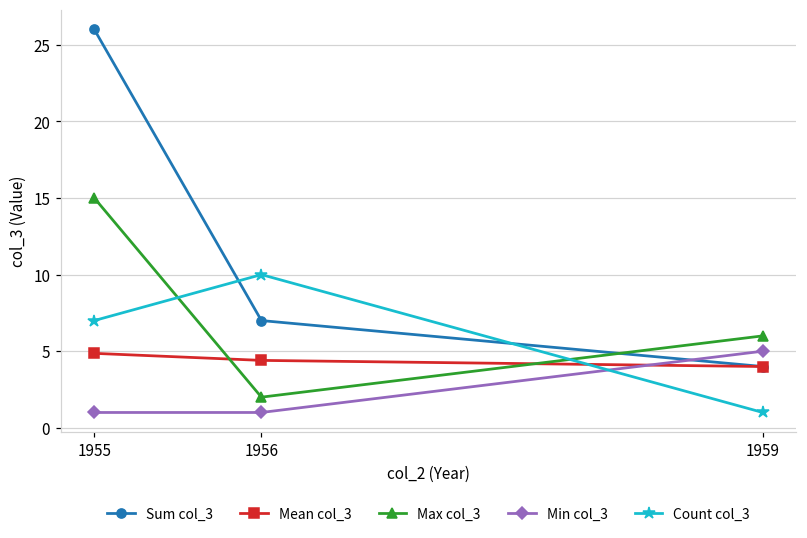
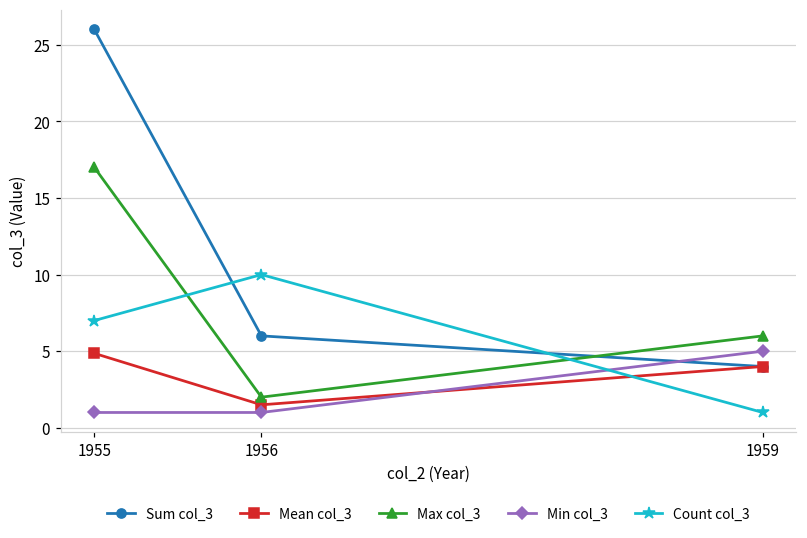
  {
    "Sum col_3": {
      "1955": 26,
-     "1956": 7
+     "1956": 6
    },
    "Mean col_3": {
      "1955": 4.9,
-     "1956": 4.4
+     "1956": 1.5
    },
    "Max col_3": {
-     "1955": 15,
+     "1955": 17,
      "1956": 2,
      "1959": 6
    },
    "Min col_3": {
      "1955": 1.0,
      "1956": 1.0,
      "1959": 5.0
    },
    "Count col_3": {
      "1955": 7.0,
      "1956": 10.0,
      "1959": 1.0
    }
  }
